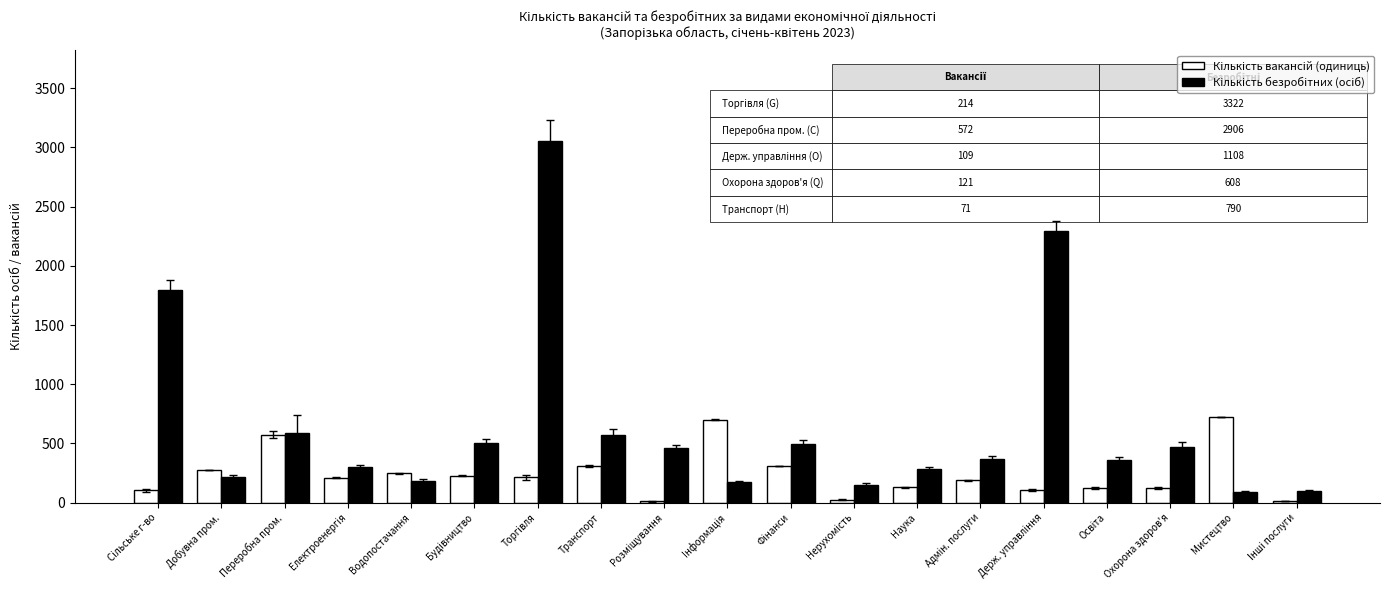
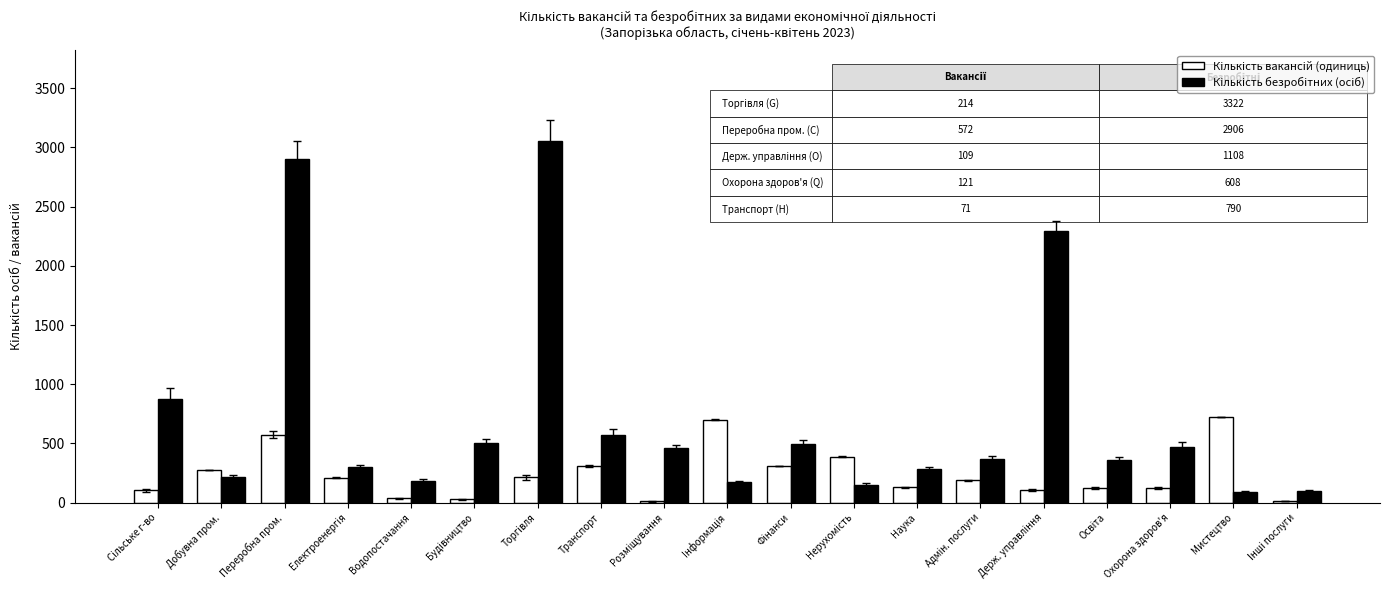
  {
    "Кількість вакансій (одиниць)": {
      "Сільське г-во": 100,
      "Добувна пром.": 280,
      "Переробна пром.": 570,
      "Електроенергія": 210,
-     "Водопостачання": 250,
-     "Будівництво": 230,
+     "Водопостачання": 40,
+     "Будівництво": 30,
      "Торгівля": 210,
      "Транспорт": 310,
      "Інформація": 700,
      "Фінанси": 310,
-     "Нерухомість": 20,
+     "Нерухомість": 390,
      "Наука": 130,
      "Адмін. послуги": 190,
      "Держ. управління": 110,
      "Освіта": 120,
      "Охорона здоров'я": 120,
      "Мистецтво": 720
    },
    "Кількість безробітних (осіб)": {
-     "Сільське г-во": 1790,
+     "Сільське г-во": 880,
      "Добувна пром.": 220,
-     "Переробна пром.": 590,
+     "Переробна пром.": 2910,
      "Електроенергія": 300,
      "Водопостачання": 180,
      "Будівництво": 510,
      "Торгівля": 3060,
      "Транспорт": 570,
      "Розміщування": 460,
      "Інформація": 170,
      "Фінанси": 500,
      "Нерухомість": 150,
      "Наука": 280,
      "Адмін. послуги": 370,
      "Держ. управління": 2300,
      "Освіта": 360,
      "Охорона здоров'я": 470,
      "Мистецтво": 90,
      "Інші послуги": 100
    }
  }
